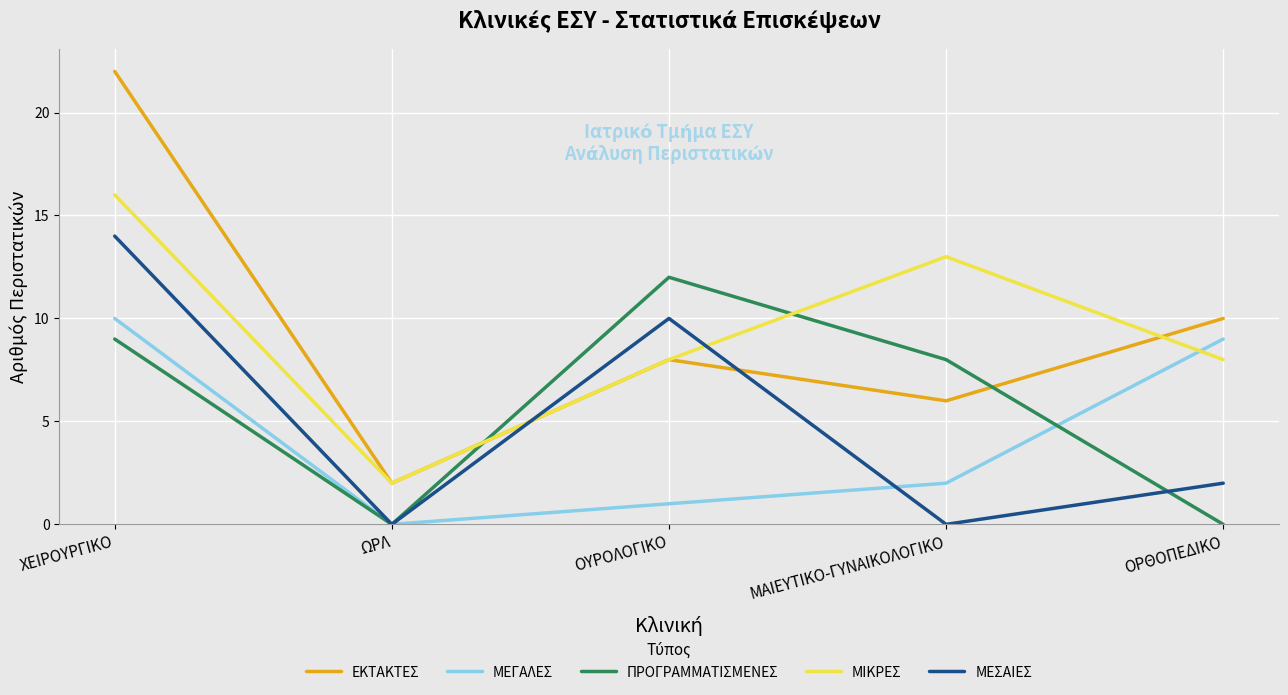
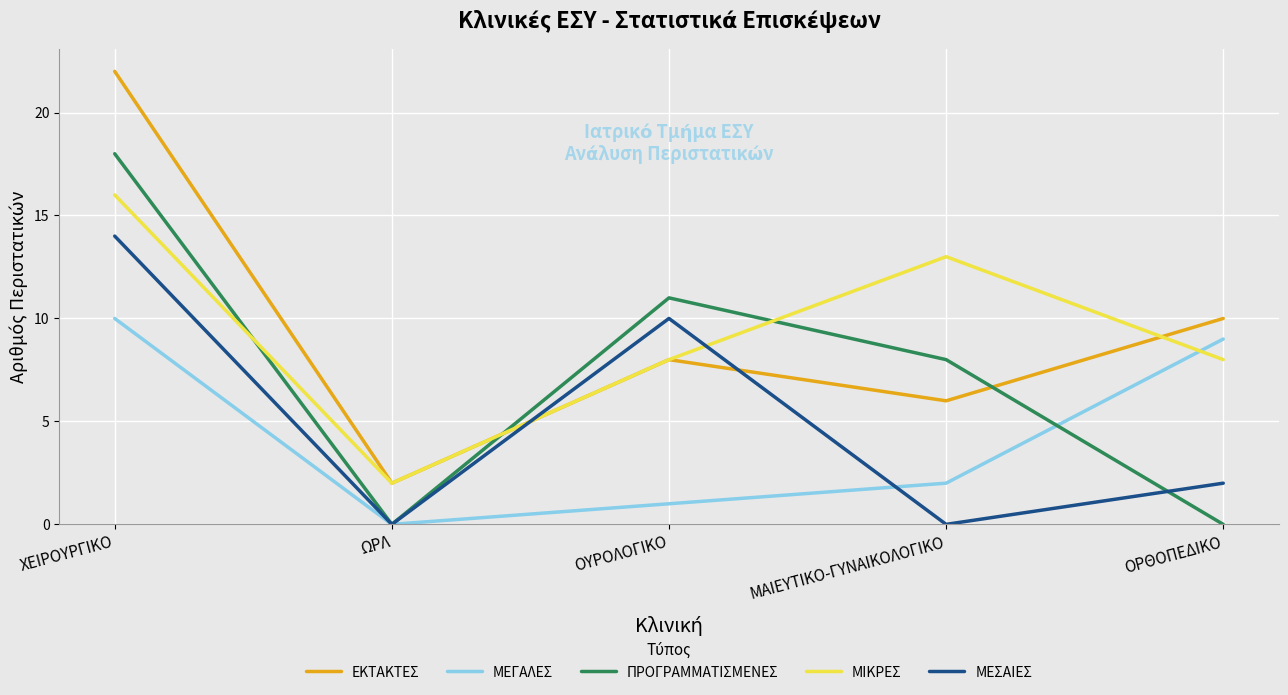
  {
    "ΕΚΤΑΚΤΕΣ": {
      "ΧΕΙΡΟΥΡΓΙΚΟ": 22,
      "ΜΑΙΕΥΤΙΚΟ-ΓΥΝΑΙΚΟΛΟΓΙΚΟ": 6,
      "ΟΡΘΟΠΕΔΙΚΟ": 10
    },
    "ΜΕΓΑΛΕΣ": {
      "ΧΕΙΡΟΥΡΓΙΚΟ": 10,
      "ΟΥΡΟΛΟΓΙΚΟ": 1,
      "ΜΑΙΕΥΤΙΚΟ-ΓΥΝΑΙΚΟΛΟΓΙΚΟ": 2,
      "ΟΡΘΟΠΕΔΙΚΟ": 9
    },
    "ΠΡΟΓΡΑΜΜΑΤΙΣΜΕΝΕΣ": {
-     "ΧΕΙΡΟΥΡΓΙΚΟ": 9,
-     "ΟΥΡΟΛΟΓΙΚΟ": 12,
+     "ΧΕΙΡΟΥΡΓΙΚΟ": 18,
+     "ΟΥΡΟΛΟΓΙΚΟ": 11,
      "ΜΑΙΕΥΤΙΚΟ-ΓΥΝΑΙΚΟΛΟΓΙΚΟ": 8,
      "ΟΡΘΟΠΕΔΙΚΟ": 0
    },
    "ΜΙΚΡΕΣ": {
      "ΧΕΙΡΟΥΡΓΙΚΟ": 16,
      "ΜΑΙΕΥΤΙΚΟ-ΓΥΝΑΙΚΟΛΟΓΙΚΟ": 13,
      "ΟΡΘΟΠΕΔΙΚΟ": 8
    },
    "ΜΕΣΑΙΕΣ": {
      "ΧΕΙΡΟΥΡΓΙΚΟ": 14,
      "ΟΥΡΟΛΟΓΙΚΟ": 10,
      "ΜΑΙΕΥΤΙΚΟ-ΓΥΝΑΙΚΟΛΟΓΙΚΟ": 0,
      "ΟΡΘΟΠΕΔΙΚΟ": 2
    }
  }
